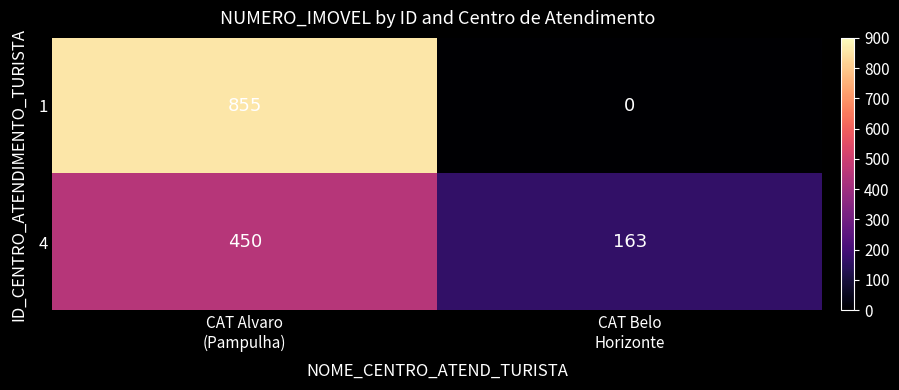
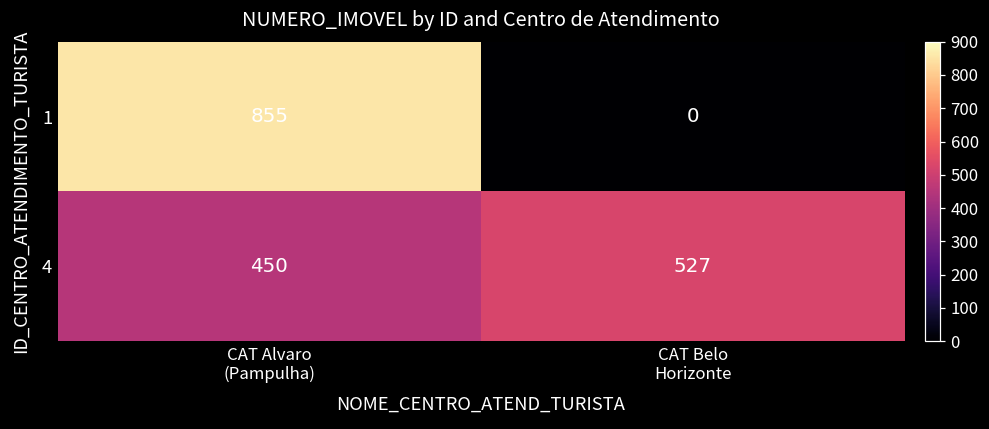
  {
    "1": {
      "CAT Alvaro (Pampulha)": 855,
      "CAT Belo Horizonte": 0
    },
    "4": {
      "CAT Alvaro (Pampulha)": 450,
-     "CAT Belo Horizonte": 163
+     "CAT Belo Horizonte": 527
    }
  }
